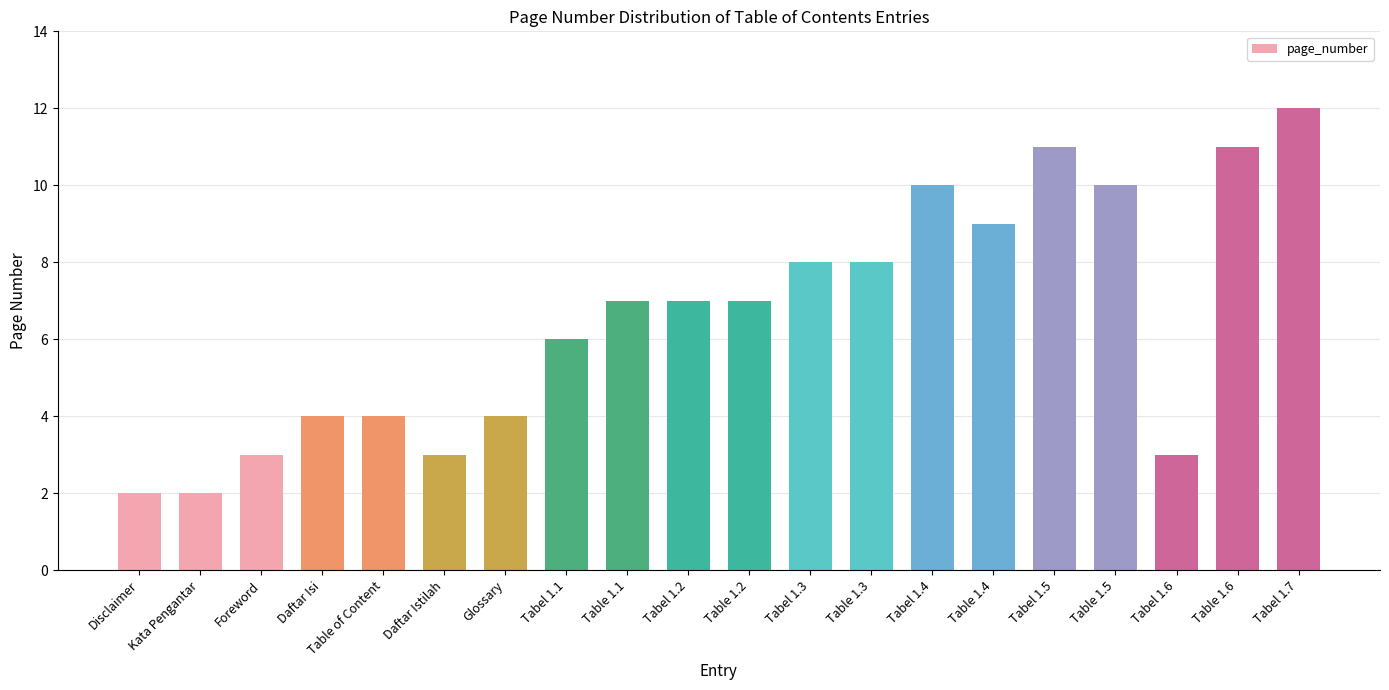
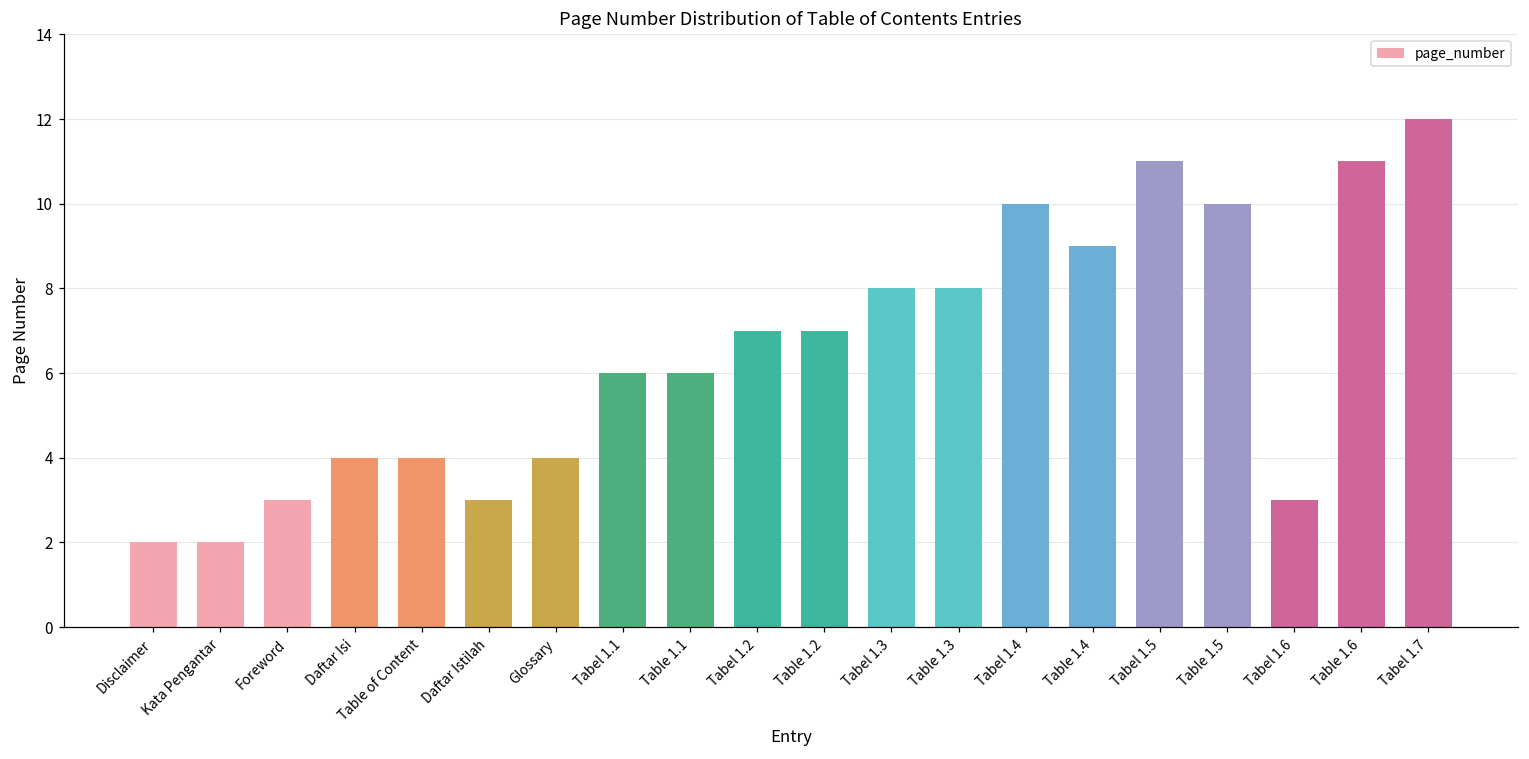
  {
    "Disclaimer": 2,
    "Kata Pengantar": 2,
    "Foreword": 3,
    "Daftar Isi": 4,
    "Table of Content": 4,
    "Daftar Istilah": 3,
    "Glossary": 4,
    "Tabel 1.1": 6,
-   "Table 1.1": 7,
+   "Table 1.1": 6,
    "Tabel 1.2": 7,
    "Table 1.2": 7,
    "Tabel 1.3": 8,
    "Table 1.3": 8,
    "Tabel 1.4": 10,
    "Table 1.4": 9,
    "Tabel 1.5": 11,
    "Table 1.5": 10,
    "Tabel 1.6": 3,
    "Table 1.6": 11,
    "Tabel 1.7": 12
  }
